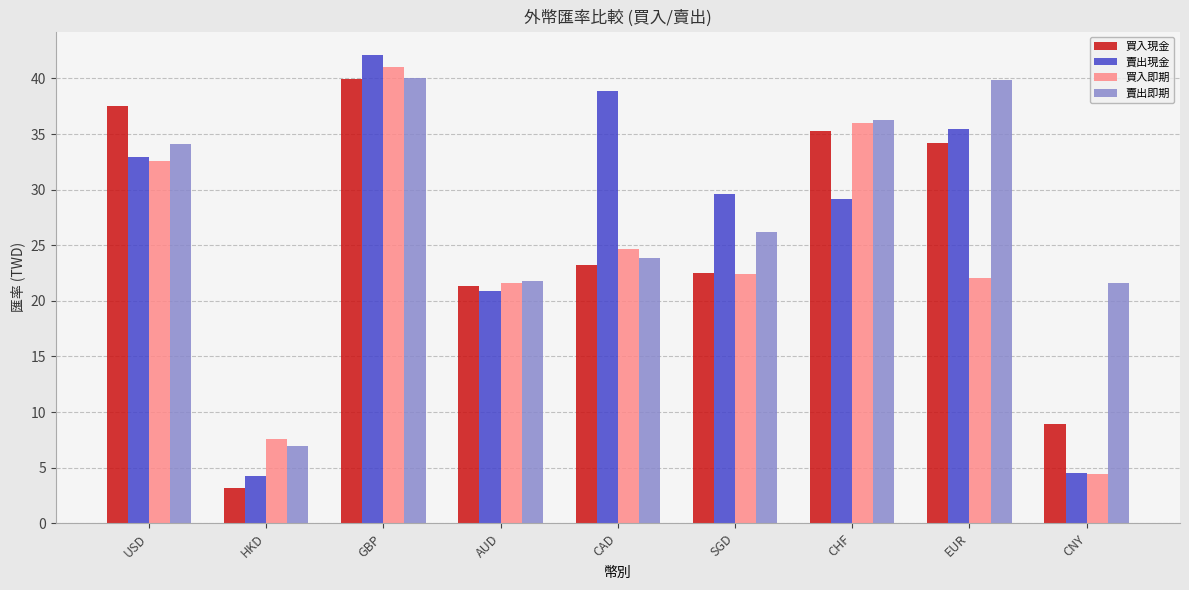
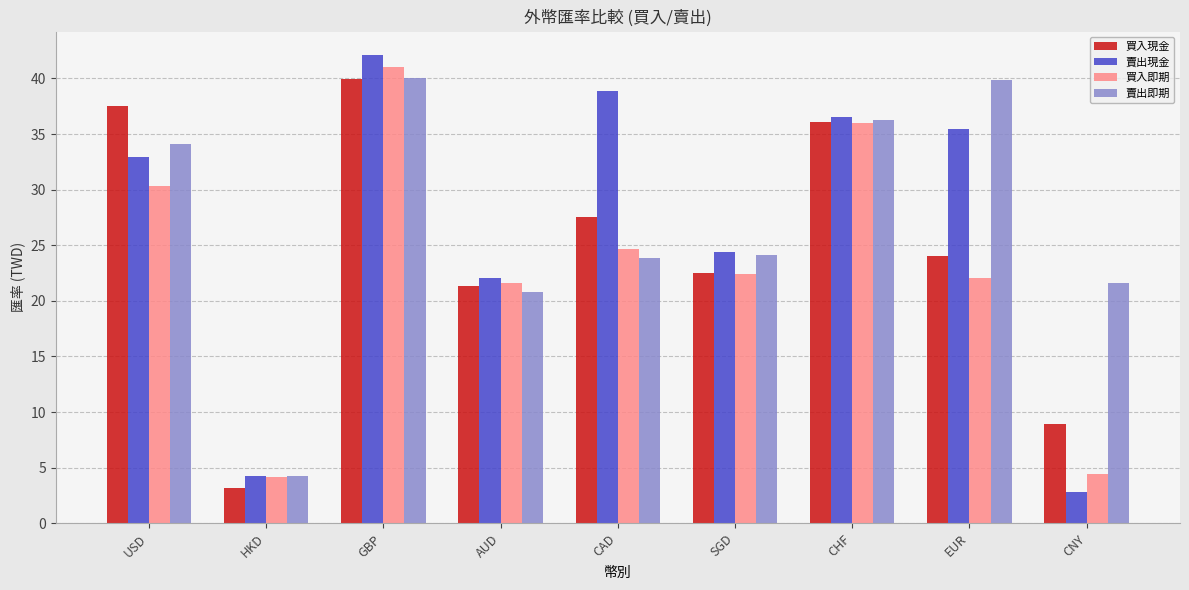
  {
    "買入現金": {
      "USD": 37.5,
      "HKD": 3.2,
      "GBP": 40.0,
      "AUD": 21.3,
-     "CAD": 23.3,
+     "CAD": 27.6,
      "SGD": 22.5,
-     "CHF": 35.3,
-     "EUR": 34.2,
+     "CHF": 36.1,
+     "EUR": 24.0,
      "CNY": 8.9
    },
    "賣出現金": {
      "USD": 32.9,
      "HKD": 4.2,
      "GBP": 42.1,
-     "AUD": 20.8,
+     "AUD": 22.1,
      "CAD": 38.9,
-     "SGD": 29.6,
-     "CHF": 29.2,
+     "SGD": 24.4,
+     "CHF": 36.5,
      "EUR": 35.5,
-     "CNY": 4.5
+     "CNY": 2.8
    },
    "買入即期": {
-     "USD": 32.6,
-     "HKD": 7.6,
+     "USD": 30.3,
+     "HKD": 4.1,
      "GBP": 41.0,
      "AUD": 21.6,
      "CAD": 24.7,
      "SGD": 22.4,
      "CHF": 36.0,
      "EUR": 22.0,
      "CNY": 4.4
    },
    "賣出即期": {
      "USD": 34.1,
-     "HKD": 6.9,
+     "HKD": 4.2,
      "GBP": 40.0,
-     "AUD": 21.8,
+     "AUD": 20.8,
      "CAD": 23.9,
-     "SGD": 26.2,
+     "SGD": 24.1,
      "CHF": 36.2,
      "EUR": 39.9,
      "CNY": 21.6
    }
  }
